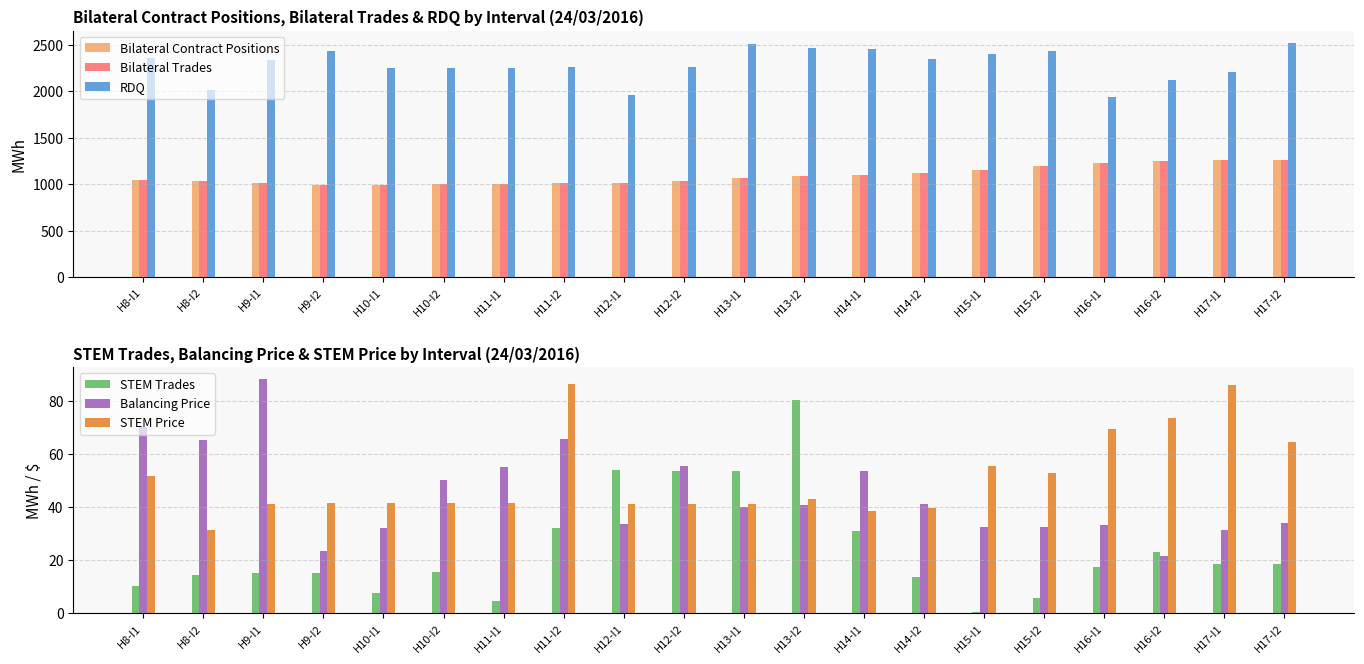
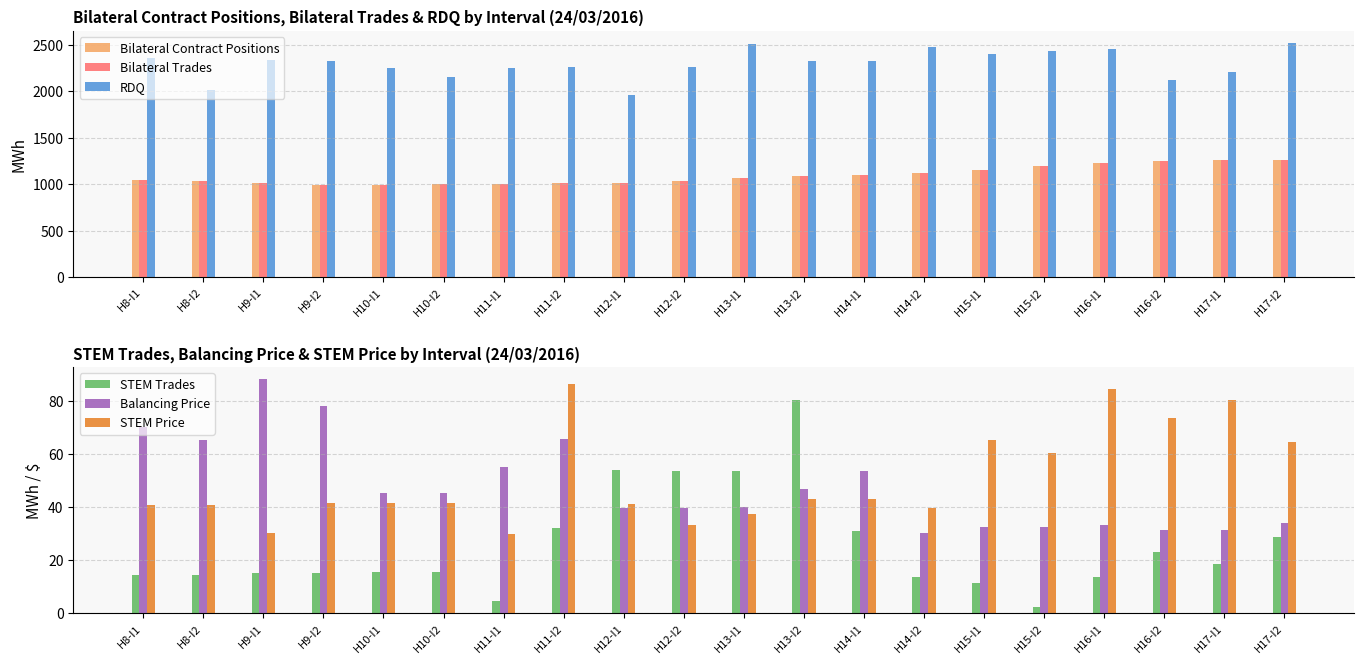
  {
    "Bilateral Contract Positions, Bilateral Trades & RDQ by Interval (24/03/2016)": {
      "RDQ": {
-       "H9-I2": 2400,
+       "H9-I2": 2300,
        "H10-I1": 2300,
-       "H10-I2": 2240,
+       "H10-I2": 2160,
        "H11-I1": 2200,
        "H11-I2": 2300,
        "H12-I1": 2000,
        "H12-I2": 2300,
        "H13-I1": 2500,
-       "H13-I2": 2500,
-       "H14-I1": 2500,
-       "H14-I2": 2300,
+       "H13-I2": 2300,
+       "H14-I1": 2300,
+       "H14-I2": 2500,
        "H15-I1": 2400,
        "H15-I2": 2400,
-       "H16-I1": 1900,
+       "H16-I1": 2500,
        "H16-I2": 2100,
        "H17-I1": 2200,
        "H17-I2": 2500
      }
    },
    "STEM Trades, Balancing Price & STEM Price by Interval (24/03/2016)": {
      "STEM Trades": {
-       "H8-I1": 10,
+       "H8-I1": 14,
        "H8-I2": 14,
        "H9-I1": 15,
        "H9-I2": 15,
-       "H10-I1": 8,
+       "H10-I1": 15,
        "H10-I2": 15,
        "H11-I1": 5,
        "H11-I2": 32,
        "H12-I1": 54,
        "H12-I2": 53,
        "H13-I1": 53,
        "H13-I2": 80,
        "H14-I1": 31,
        "H14-I2": 13,
-       "H15-I1": 1,
-       "H15-I2": 6,
-       "H16-I1": 17,
+       "H15-I1": 11,
+       "H15-I2": 2,
+       "H16-I1": 14,
        "H16-I2": 23,
        "H17-I1": 18,
-       "H17-I2": 18
+       "H17-I2": 29
      },
      "Balancing Price": {
        "H8-I2": 65,
        "H9-I1": 88,
-       "H9-I2": 23,
-       "H10-I1": 32,
-       "H10-I2": 50,
+       "H9-I2": 78,
+       "H10-I1": 45,
+       "H10-I2": 45,
        "H11-I1": 55,
        "H11-I2": 66,
-       "H12-I1": 34,
-       "H12-I2": 55,
+       "H12-I1": 40,
+       "H12-I2": 40,
        "H13-I1": 40,
-       "H13-I2": 41,
+       "H13-I2": 47,
        "H14-I1": 54,
-       "H14-I2": 41,
+       "H14-I2": 30,
        "H15-I1": 33,
        "H15-I2": 33,
        "H16-I1": 33,
-       "H16-I2": 22,
+       "H16-I2": 31,
        "H17-I1": 32,
        "H17-I2": 34
      },
      "STEM Price": {
-       "H8-I1": 52,
-       "H8-I2": 31,
-       "H9-I1": 41,
+       "H8-I1": 41,
+       "H8-I2": 41,
+       "H9-I1": 30,
        "H9-I2": 42,
        "H10-I1": 42,
        "H10-I2": 42,
-       "H11-I1": 41,
+       "H11-I1": 30,
        "H11-I2": 86,
        "H12-I1": 41,
-       "H12-I2": 41,
-       "H13-I1": 41,
+       "H12-I2": 33,
+       "H13-I1": 37,
        "H13-I2": 43,
-       "H14-I1": 38,
+       "H14-I1": 43,
        "H14-I2": 40,
-       "H15-I1": 56,
-       "H15-I2": 53,
-       "H16-I1": 70,
+       "H15-I1": 65,
+       "H15-I2": 60,
+       "H16-I1": 84,
        "H16-I2": 74,
-       "H17-I1": 86,
+       "H17-I1": 80,
        "H17-I2": 64
      }
    }
  }
